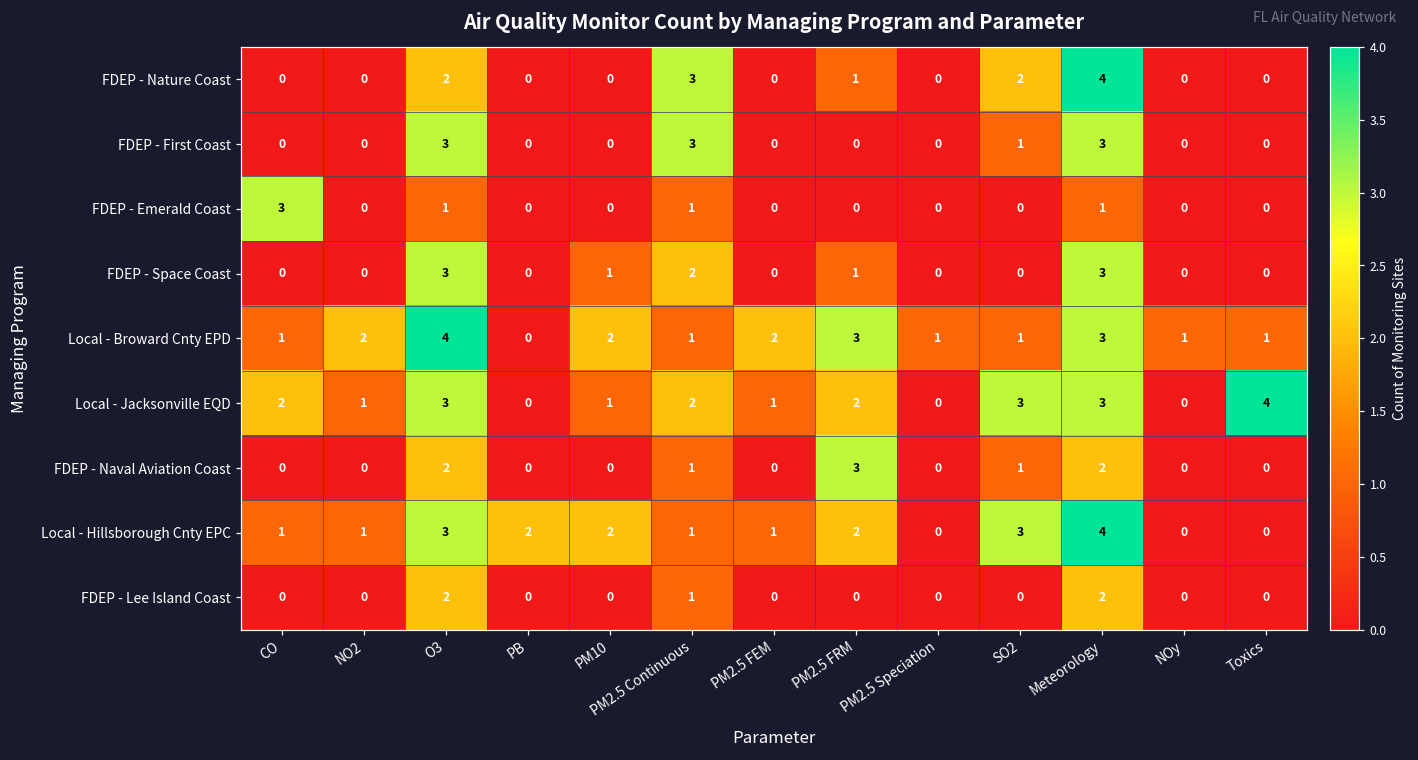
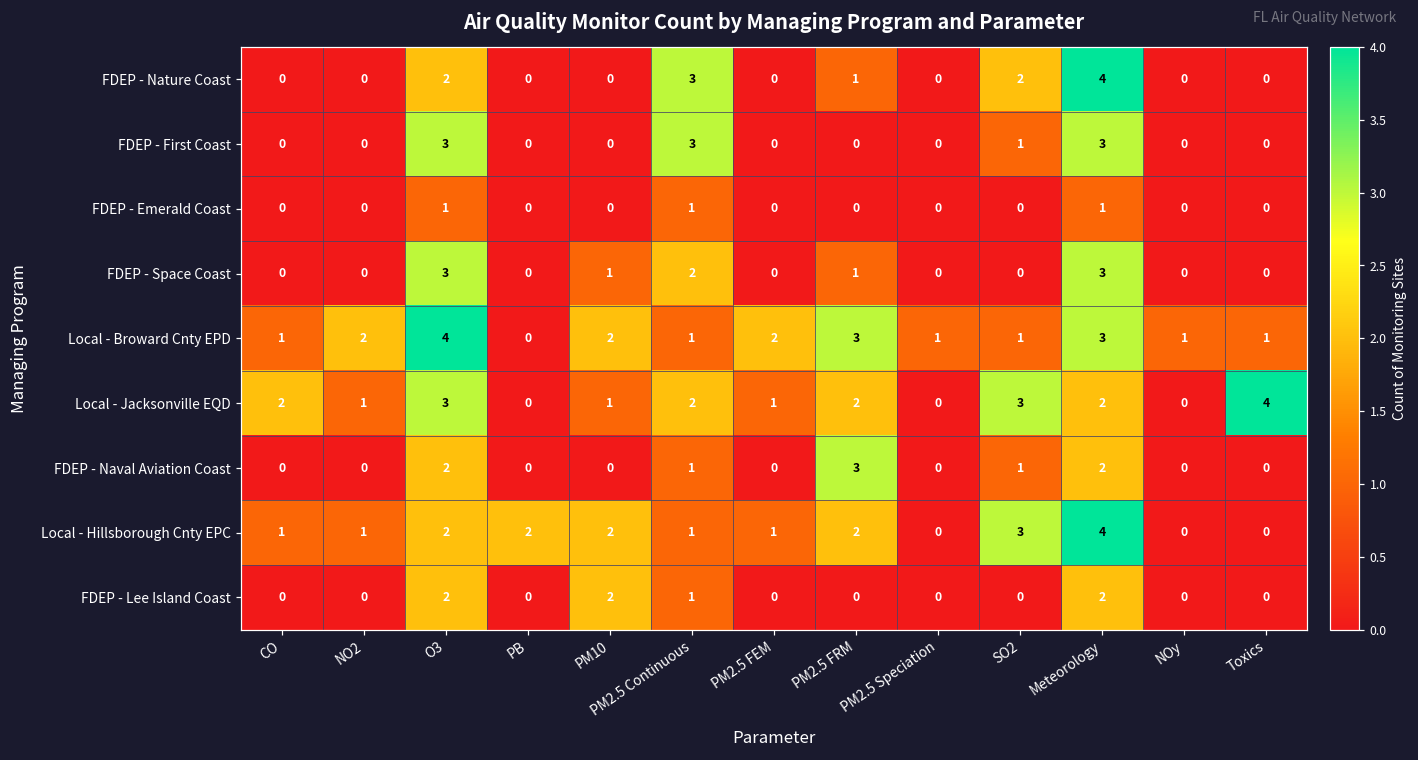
  {
    "FDEP - Nature Coast": {
      "CO": 0,
      "NO2": 0,
      "O3": 2,
      "PB": 0,
      "PM10": 0,
      "PM2.5 Continuous": 3,
      "PM2.5 FEM": 0,
      "PM2.5 FRM": 1,
      "PM2.5 Speciation": 0,
      "SO2": 2,
      "Meteorology": 4,
      "NOy": 0,
      "Toxics": 0
    },
    "FDEP - First Coast": {
      "CO": 0,
      "NO2": 0,
      "O3": 3,
      "PB": 0,
      "PM10": 0,
      "PM2.5 Continuous": 3,
      "PM2.5 FEM": 0,
      "PM2.5 FRM": 0,
      "PM2.5 Speciation": 0,
      "SO2": 1,
      "Meteorology": 3,
      "NOy": 0,
      "Toxics": 0
    },
    "FDEP - Emerald Coast": {
-     "CO": 3,
+     "CO": 0,
      "NO2": 0,
      "O3": 1,
      "PB": 0,
      "PM10": 0,
      "PM2.5 Continuous": 1,
      "PM2.5 FEM": 0,
      "PM2.5 FRM": 0,
      "PM2.5 Speciation": 0,
      "SO2": 0,
      "Meteorology": 1,
      "NOy": 0,
      "Toxics": 0
    },
    "FDEP - Space Coast": {
      "CO": 0,
      "NO2": 0,
      "O3": 3,
      "PB": 0,
      "PM10": 1,
      "PM2.5 Continuous": 2,
      "PM2.5 FEM": 0,
      "PM2.5 FRM": 1,
      "PM2.5 Speciation": 0,
      "SO2": 0,
      "Meteorology": 3,
      "NOy": 0,
      "Toxics": 0
    },
    "Local - Broward Cnty EPD": {
      "CO": 1,
      "NO2": 2,
      "O3": 4,
      "PB": 0,
      "PM10": 2,
      "PM2.5 Continuous": 1,
      "PM2.5 FEM": 2,
      "PM2.5 FRM": 3,
      "PM2.5 Speciation": 1,
      "SO2": 1,
      "Meteorology": 3,
      "NOy": 1,
      "Toxics": 1
    },
    "Local - Jacksonville EQD": {
      "CO": 2,
      "NO2": 1,
      "O3": 3,
      "PB": 0,
      "PM10": 1,
      "PM2.5 Continuous": 2,
      "PM2.5 FEM": 1,
      "PM2.5 FRM": 2,
      "PM2.5 Speciation": 0,
      "SO2": 3,
-     "Meteorology": 3,
+     "Meteorology": 2,
      "NOy": 0,
      "Toxics": 4
    },
    "FDEP - Naval Aviation Coast": {
      "CO": 0,
      "NO2": 0,
      "O3": 2,
      "PB": 0,
      "PM10": 0,
      "PM2.5 Continuous": 1,
      "PM2.5 FEM": 0,
      "PM2.5 FRM": 3,
      "PM2.5 Speciation": 0,
      "SO2": 1,
      "Meteorology": 2,
      "NOy": 0,
      "Toxics": 0
    },
    "Local - Hillsborough Cnty EPC": {
      "CO": 1,
      "NO2": 1,
-     "O3": 3,
+     "O3": 2,
      "PB": 2,
      "PM10": 2,
      "PM2.5 Continuous": 1,
      "PM2.5 FEM": 1,
      "PM2.5 FRM": 2,
      "PM2.5 Speciation": 0,
      "SO2": 3,
      "Meteorology": 4,
      "NOy": 0,
      "Toxics": 0
    },
    "FDEP - Lee Island Coast": {
      "CO": 0,
      "NO2": 0,
      "O3": 2,
      "PB": 0,
-     "PM10": 0,
+     "PM10": 2,
      "PM2.5 Continuous": 1,
      "PM2.5 FEM": 0,
      "PM2.5 FRM": 0,
      "PM2.5 Speciation": 0,
      "SO2": 0,
      "Meteorology": 2,
      "NOy": 0,
      "Toxics": 0
    }
  }
